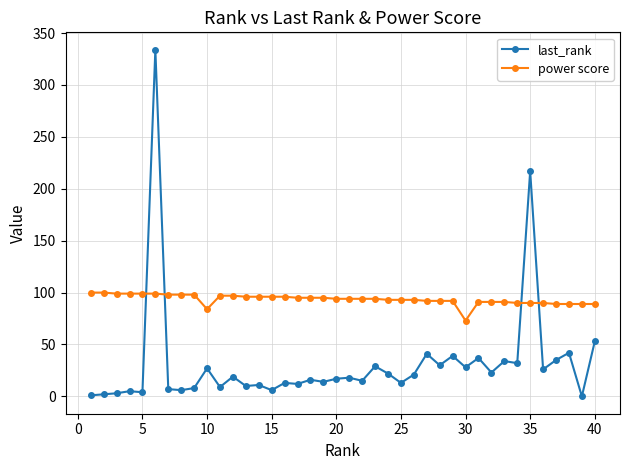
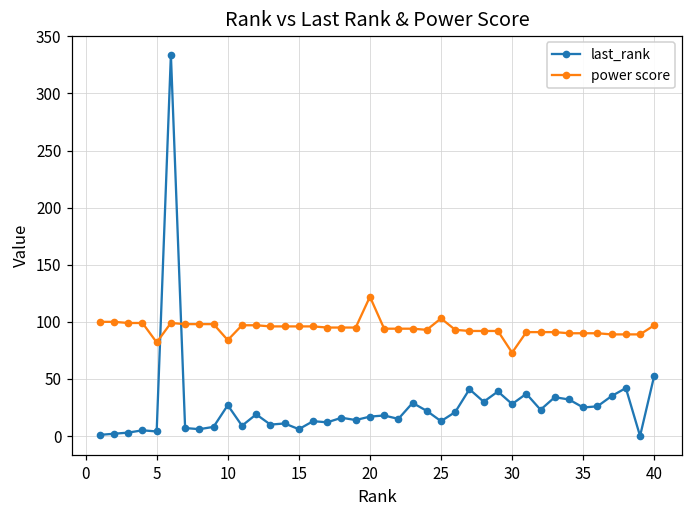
  {
    "last_rank": {
      "5": 4,
      "10": 27,
      "15": 6,
      "20": 17,
      "25": 13,
      "30": 28,
-     "35": 217,
+     "35": 25,
      "40": 53
    },
    "power score": {
-     "5": 99,
+     "5": 82,
      "10": 84,
      "15": 96,
-     "20": 94,
-     "25": 93,
+     "20": 122,
+     "25": 103,
      "30": 73,
      "35": 90,
-     "40": 89
+     "40": 97
    }
  }
